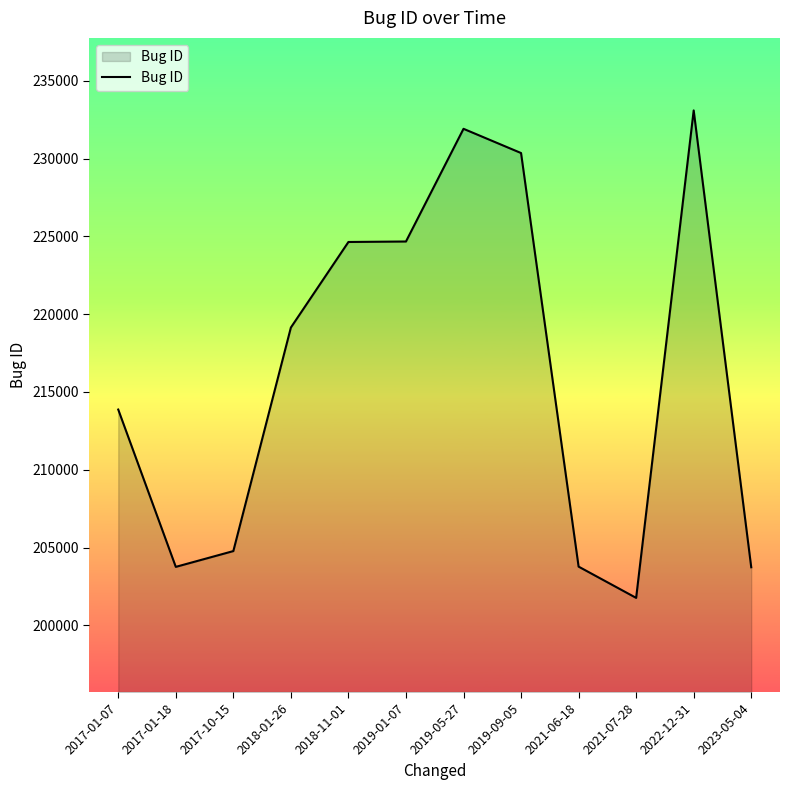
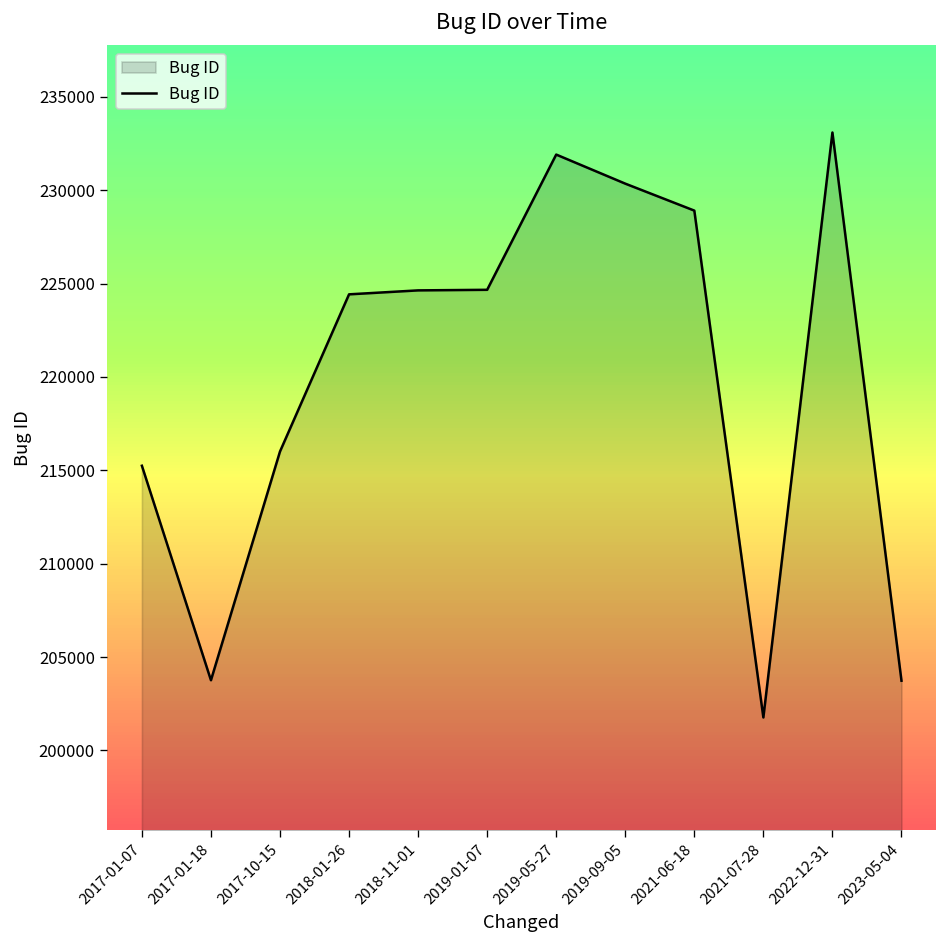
  {
-   "2017-01-07": 213900,
+   "2017-01-07": 215200,
    "2017-01-18": 203800,
-   "2017-10-15": 204800,
-   "2018-01-26": 219100,
+   "2017-10-15": 216000,
+   "2018-01-26": 224400,
    "2018-11-01": 224600,
    "2019-01-07": 224700,
    "2019-05-27": 231900,
    "2019-09-05": 230400,
-   "2021-06-18": 203800,
+   "2021-06-18": 228900,
    "2021-07-28": 201800,
    "2022-12-31": 233100,
    "2023-05-04": 203700
  }
